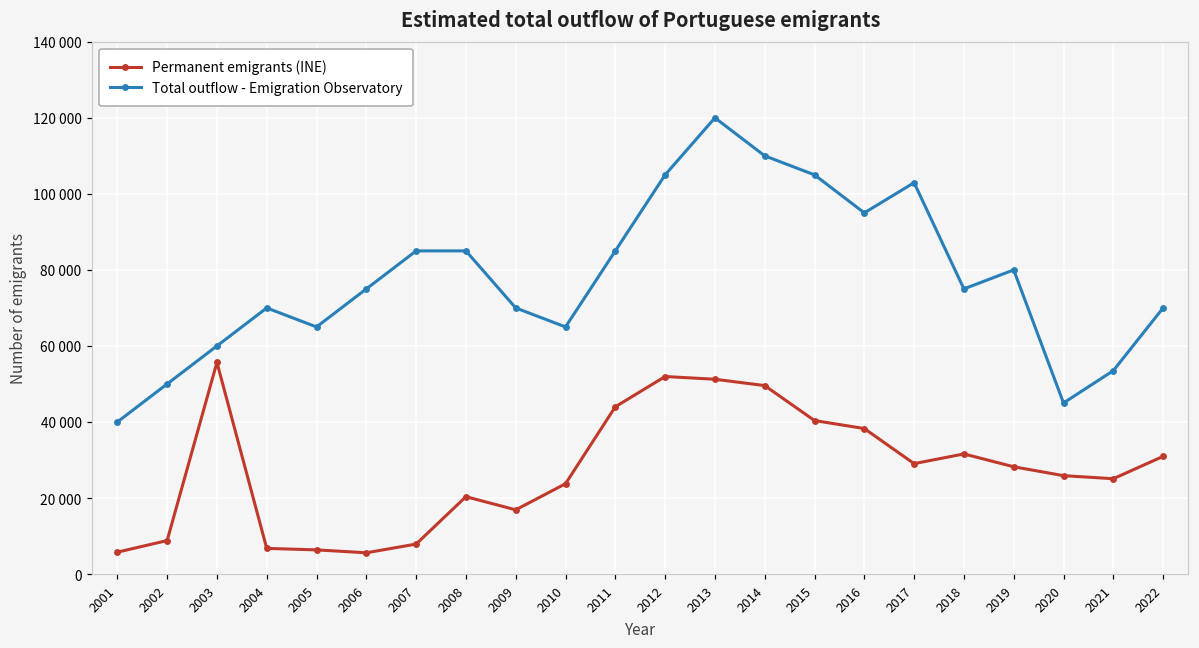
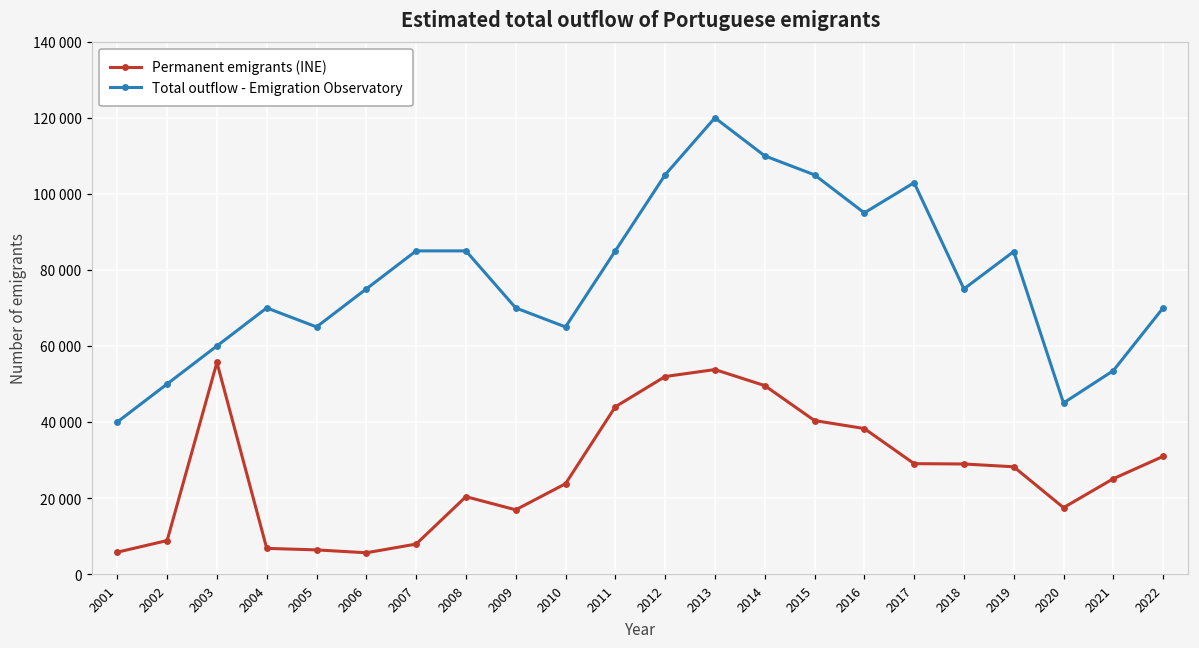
  {
    "Permanent emigrants (INE)": {
      "2001": 6000,
      "2002": 9000,
      "2003": 56000,
      "2004": 7000,
      "2005": 6000,
      "2006": 6000,
      "2007": 8000,
      "2008": 20000,
      "2009": 17000,
      "2010": 24000,
      "2011": 44000,
      "2012": 52000,
-     "2013": 51000,
+     "2013": 54000,
      "2014": 50000,
      "2015": 40000,
      "2016": 38000,
      "2017": 29000,
-     "2018": 32000,
+     "2018": 29000,
      "2019": 28000,
-     "2020": 26000,
+     "2020": 17000,
      "2021": 25000,
      "2022": 31000
    },
    "Total outflow - Emigration Observatory": {
      "2001": 40000,
      "2002": 50000,
      "2003": 60000,
      "2004": 70000,
      "2005": 65000,
      "2006": 75000,
      "2007": 85000,
      "2008": 85000,
      "2009": 70000,
      "2010": 65000,
      "2011": 85000,
      "2012": 105000,
      "2013": 120000,
      "2014": 110000,
      "2015": 105000,
      "2016": 95000,
      "2017": 103000,
      "2018": 75000,
-     "2019": 80000,
+     "2019": 85000,
      "2020": 45000,
      "2021": 53000,
      "2022": 70000
    }
  }
